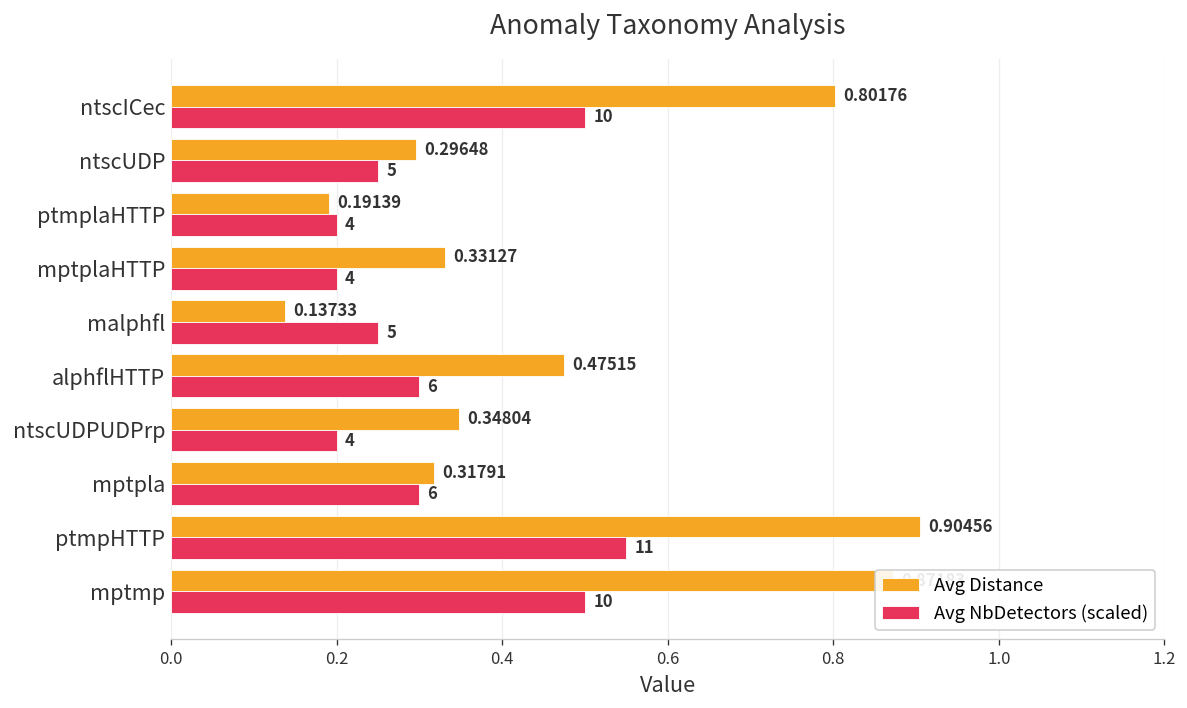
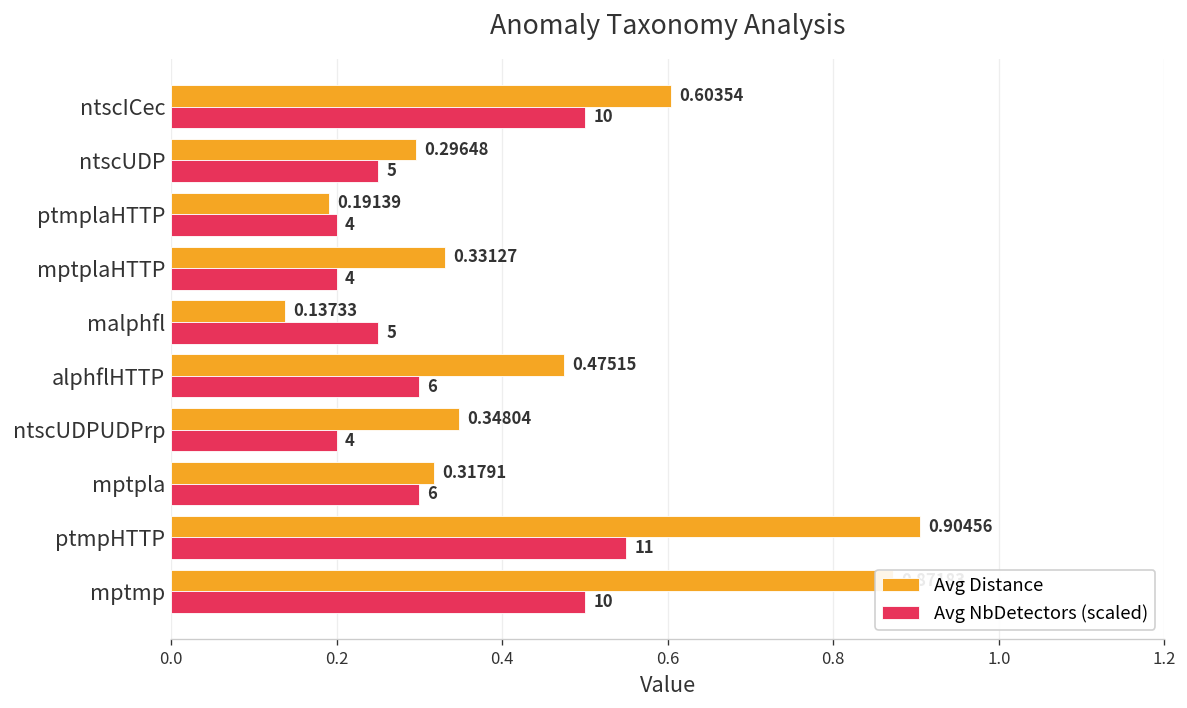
  {
    "Avg Distance": {
-     "ntscICec": 0.80176,
+     "ntscICec": 0.60354,
      "ntscUDP": 0.29648,
      "ptmplaHTTP": 0.19139,
      "mptplaHTTP": 0.33127,
      "malphfl": 0.13733,
      "alphflHTTP": 0.47515,
      "ntscUDPUDPrp": 0.34804,
      "mptpla": 0.31791,
      "ptmpHTTP": 0.90456
    }
  }
